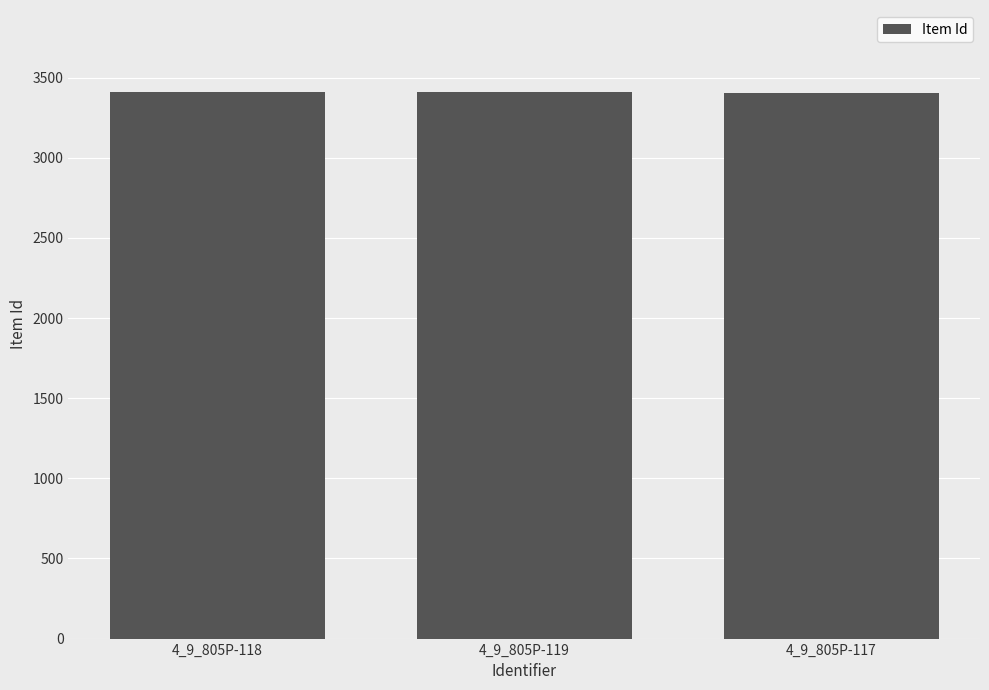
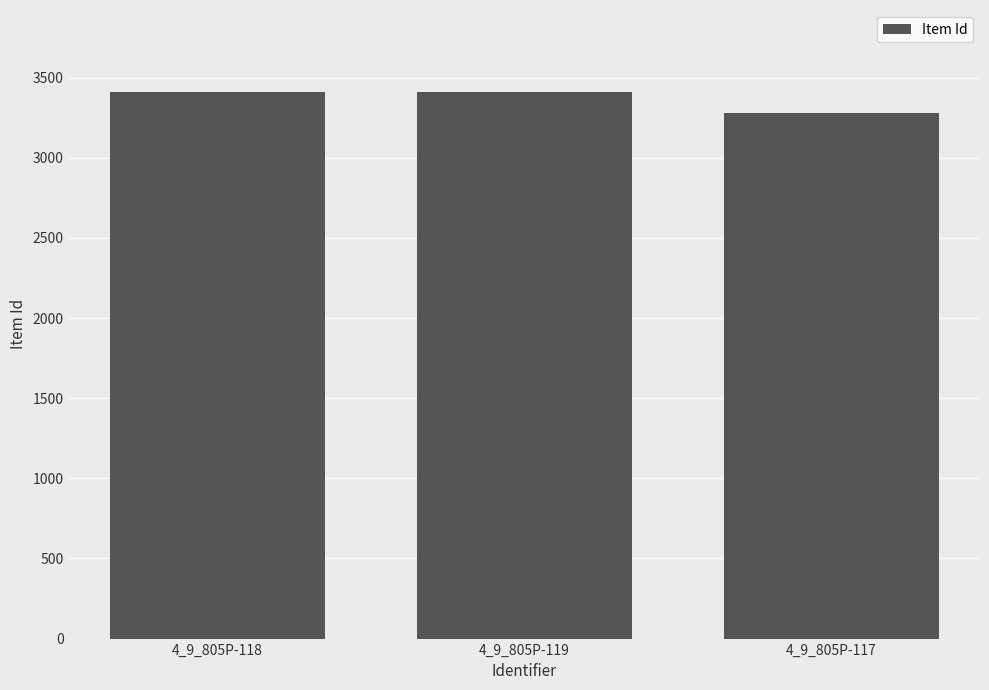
  {
    "4_9_805P-118": 3410,
    "4_9_805P-119": 3410,
-   "4_9_805P-117": 3410
+   "4_9_805P-117": 3280
  }
